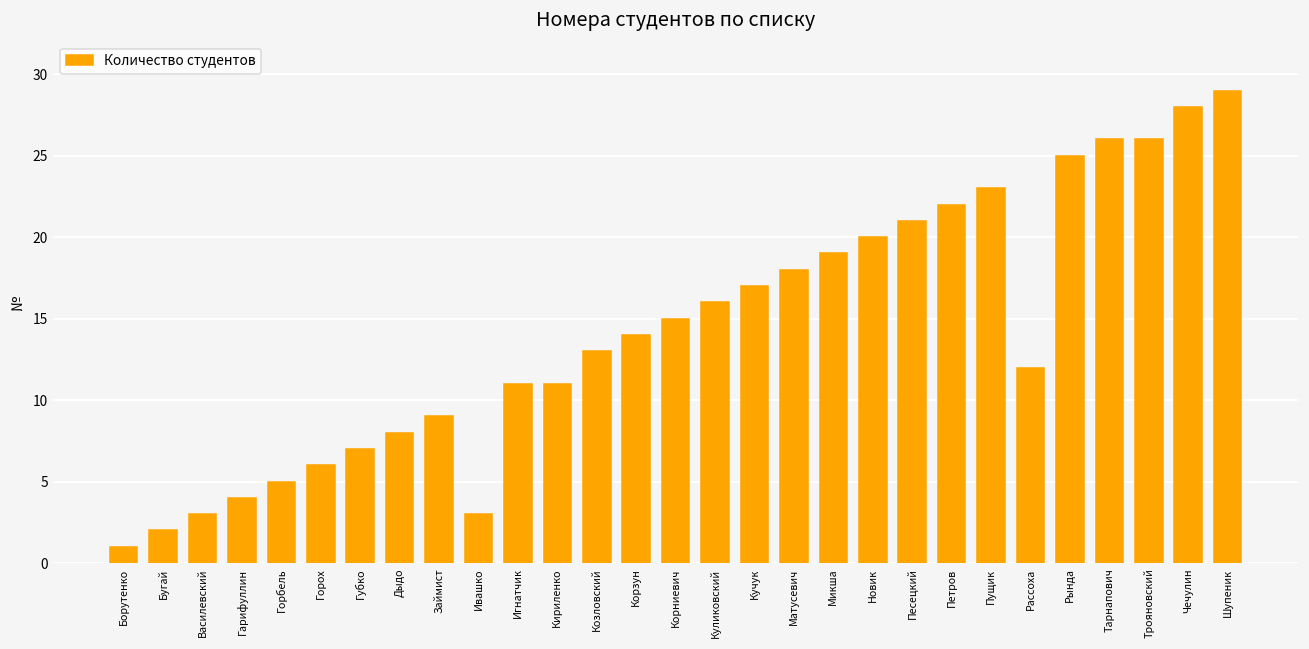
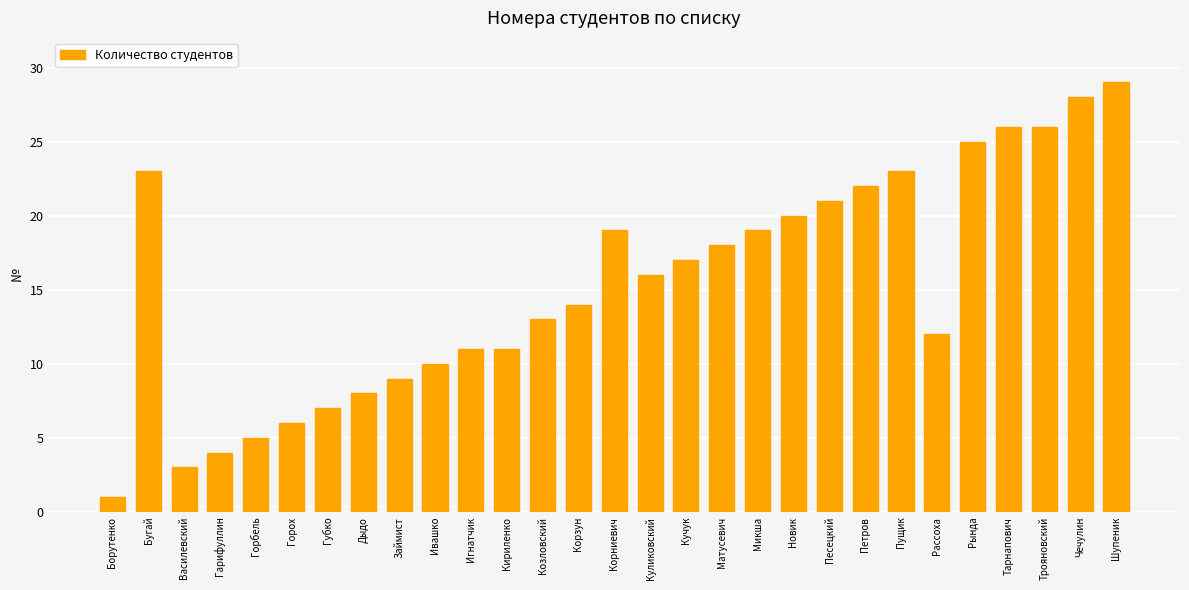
  {
    "Борутенко": 1,
-   "Бугай": 2,
+   "Бугай": 23,
    "Василевский": 3,
    "Гарифуллин": 4,
    "Горбель": 5,
    "Горох": 6,
    "Губко": 7,
    "Дыдо": 8,
    "Займист": 9,
-   "Ивашко": 3,
+   "Ивашко": 10,
    "Игнатчик": 11,
    "Кириленко": 11,
    "Козловский": 13,
    "Корзун": 14,
-   "Корниевич": 15,
+   "Корниевич": 19,
    "Куликовский": 16,
    "Кучук": 17,
    "Матусевич": 18,
    "Микша": 19,
    "Новик": 20,
    "Песецкий": 21,
    "Петров": 22,
    "Пущик": 23,
    "Рассоха": 12,
    "Рында": 25,
    "Тарнапович": 26,
    "Трояновский": 26,
    "Чечулин": 28,
    "Шупеник": 29
  }
